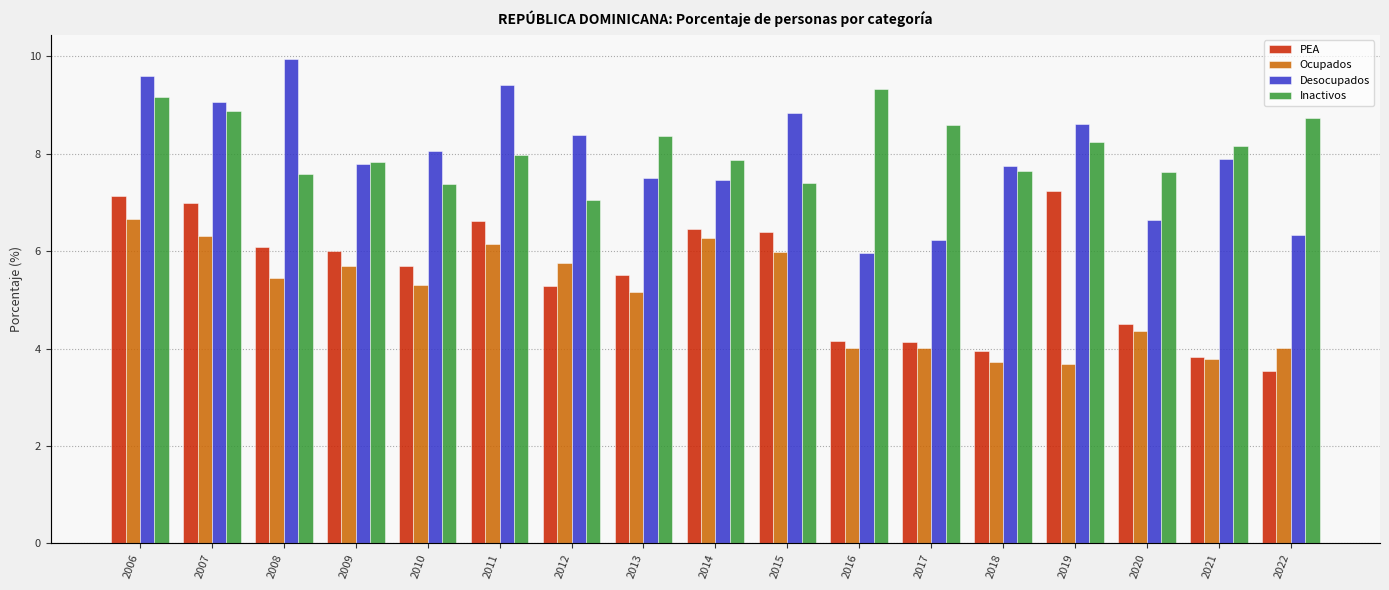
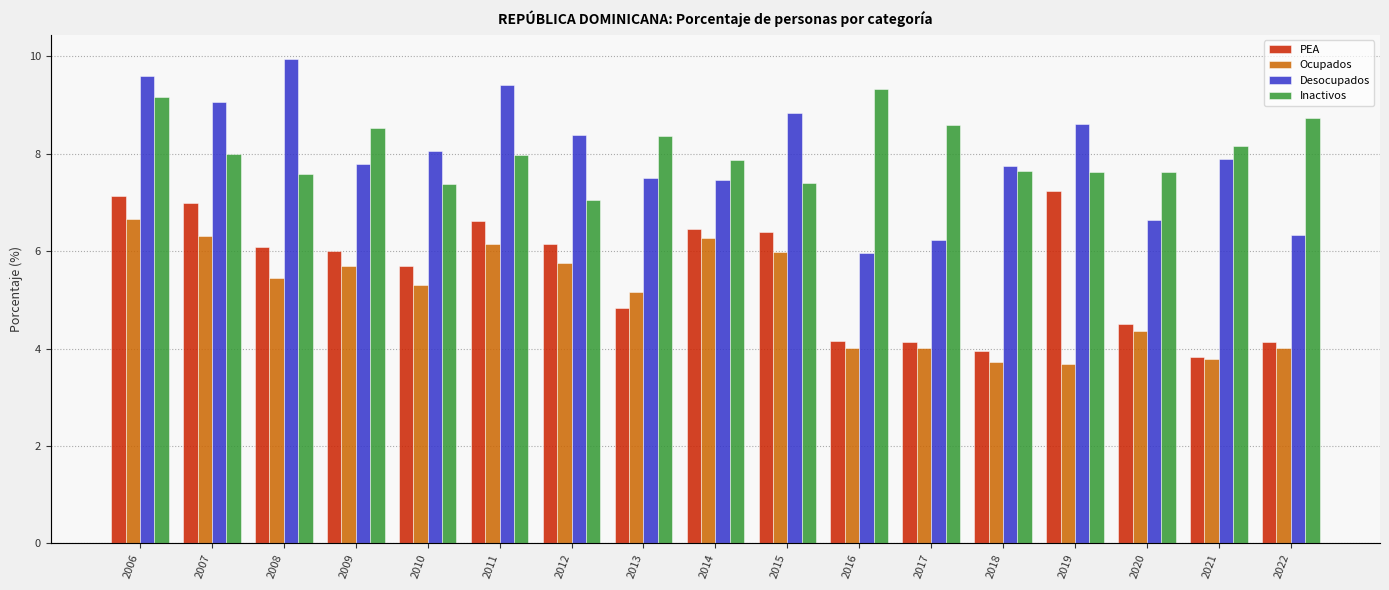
  {
    "PEA": {
      "2006": 7.1,
      "2007": 7.0,
      "2008": 6.1,
      "2009": 6.0,
      "2010": 5.7,
      "2011": 6.6,
-     "2012": 5.3,
-     "2013": 5.5,
+     "2012": 6.1,
+     "2013": 4.8,
      "2014": 6.4,
      "2015": 6.4,
      "2016": 4.1,
      "2017": 4.1,
      "2018": 4.0,
      "2019": 7.2,
      "2020": 4.5,
      "2021": 3.8,
-     "2022": 3.5
+     "2022": 4.1
    },
    "Ocupados": {
      "2006": 6.7,
      "2007": 6.3,
      "2008": 5.4,
      "2009": 5.7,
      "2010": 5.3,
      "2011": 6.1,
      "2012": 5.8,
      "2013": 5.2,
      "2014": 6.3,
      "2015": 6.0,
      "2016": 4.0,
      "2017": 4.0,
      "2018": 3.7,
      "2019": 3.7,
      "2020": 4.4,
      "2021": 3.8,
      "2022": 4.0
    },
    "Desocupados": {
      "2006": 9.6,
      "2007": 9.1,
      "2008": 9.9,
      "2009": 7.8,
      "2010": 8.0,
      "2011": 9.4,
      "2012": 8.4,
      "2013": 7.5,
      "2014": 7.5,
      "2015": 8.8,
      "2016": 6.0,
      "2017": 6.2,
      "2018": 7.7,
      "2019": 8.6,
      "2020": 6.6,
      "2021": 7.9,
      "2022": 6.3
    },
    "Inactivos": {
      "2006": 9.2,
-     "2007": 8.9,
+     "2007": 8.0,
      "2008": 7.6,
-     "2009": 7.8,
+     "2009": 8.5,
      "2010": 7.4,
      "2011": 8.0,
      "2012": 7.0,
      "2013": 8.4,
      "2014": 7.9,
      "2015": 7.4,
      "2016": 9.3,
      "2017": 8.6,
      "2018": 7.7,
-     "2019": 8.2,
+     "2019": 7.6,
      "2020": 7.6,
      "2021": 8.2,
      "2022": 8.7
    }
  }
